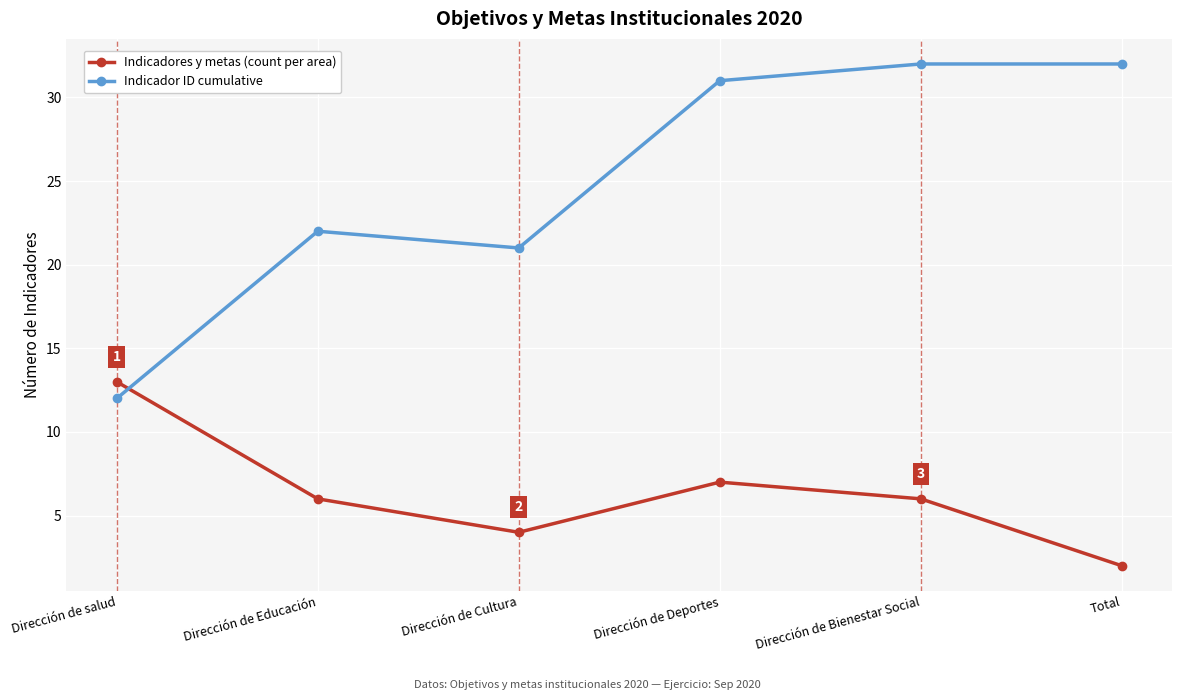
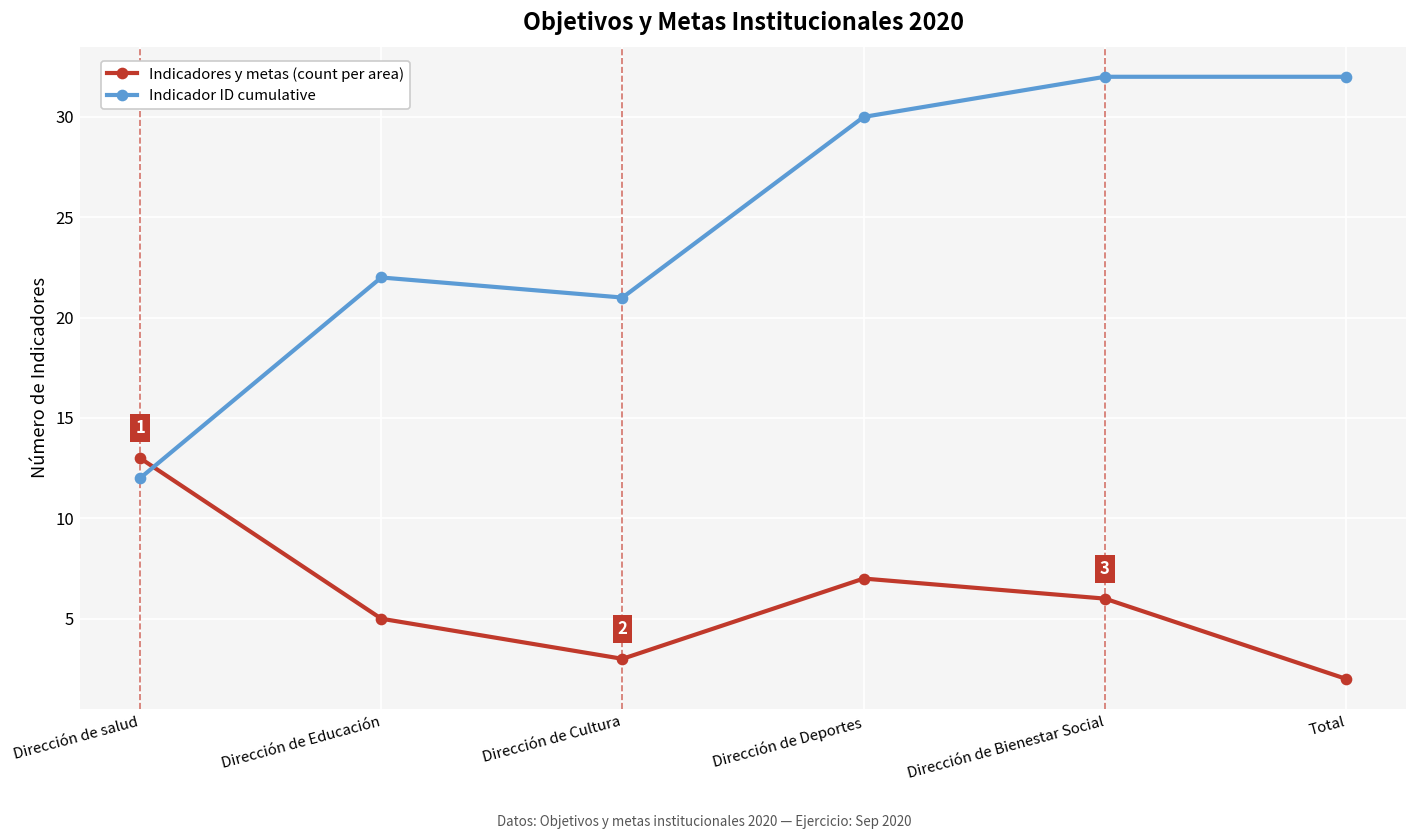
  {
    "Indicadores y metas (count per area)": {
-     "Dirección de Educación": 6,
-     "Dirección de Cultura": 4,
+     "Dirección de Educación": 5,
+     "Dirección de Cultura": 3,
      "Dirección de Deportes": 7,
      "Total": 2
    },
    "Indicador ID cumulative": {
      "Dirección de salud": 12,
      "Dirección de Educación": 22,
      "Dirección de Cultura": 21,
-     "Dirección de Deportes": 31,
+     "Dirección de Deportes": 30,
      "Dirección de Bienestar Social": 32,
      "Total": 32
    }
  }
